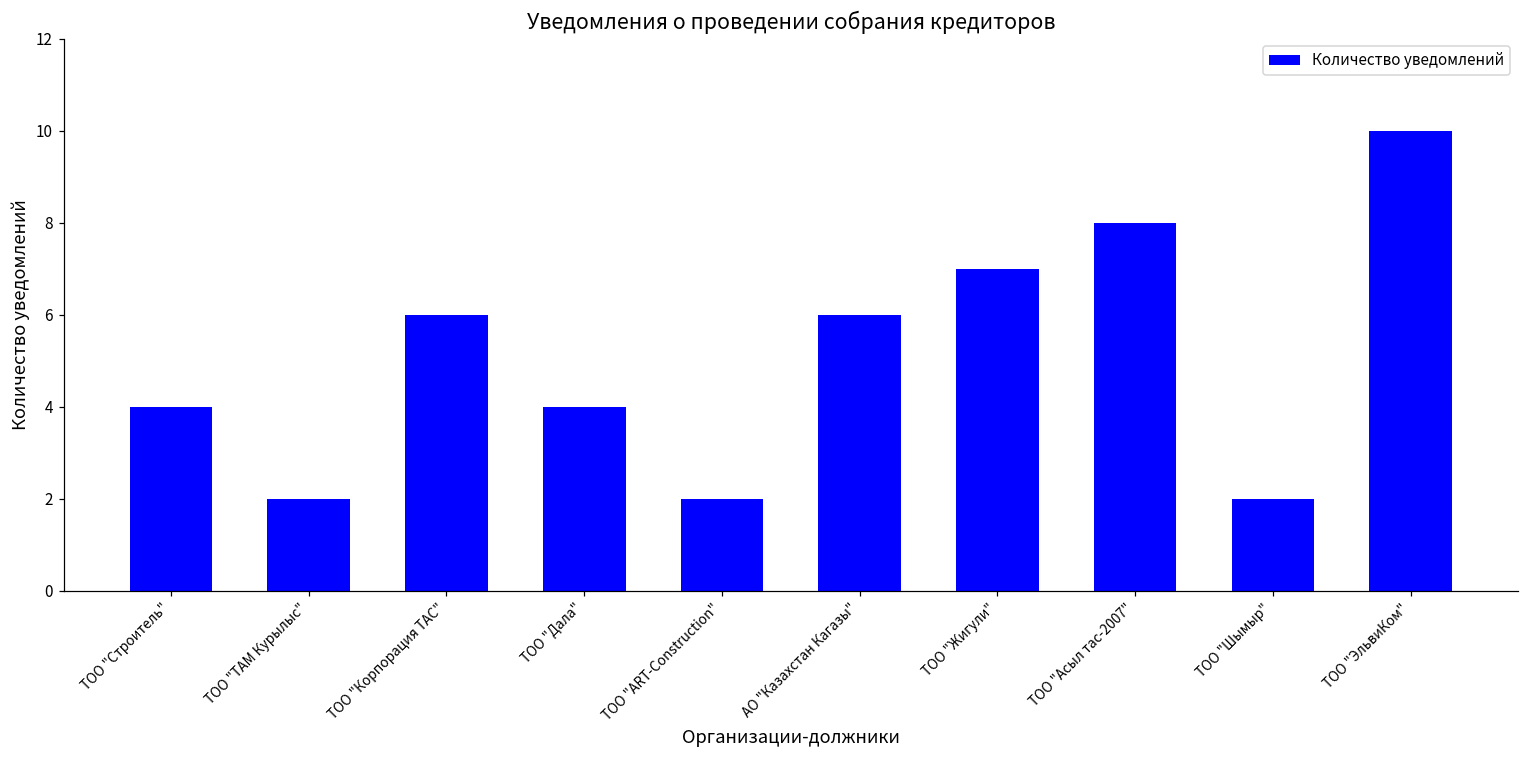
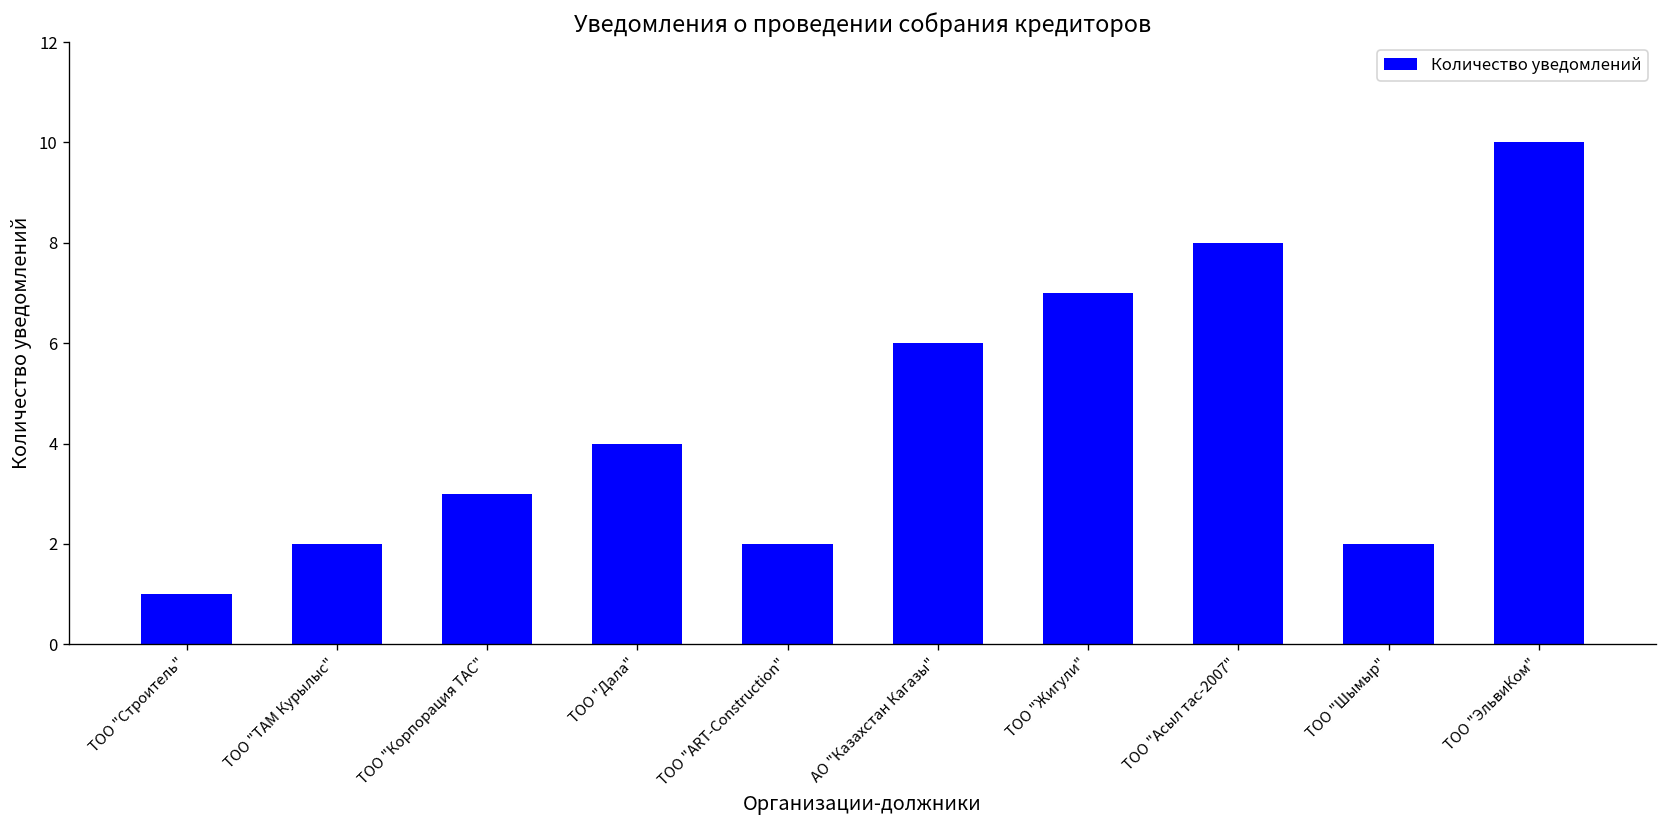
  {
-   "ТОО \"Строитель\"": 4,
+   "ТОО \"Строитель\"": 1,
    "ТОО \"ТАМ Курылыс\"": 2,
-   "ТОО \"Корпорация ТАС\"": 6,
+   "ТОО \"Корпорация ТАС\"": 3,
    "ТОО \"Дала\"": 4,
    "ТОО \"ART-Construction\"": 2,
    "АО \"Казахстан Кагазы\"": 6,
    "ТОО \"Жигули\"": 7,
    "ТОО \"Асыл тас-2007\"": 8,
    "ТОО \"Шымыр\"": 2,
    "ТОО \"ЭльвиКом\"": 10
  }
